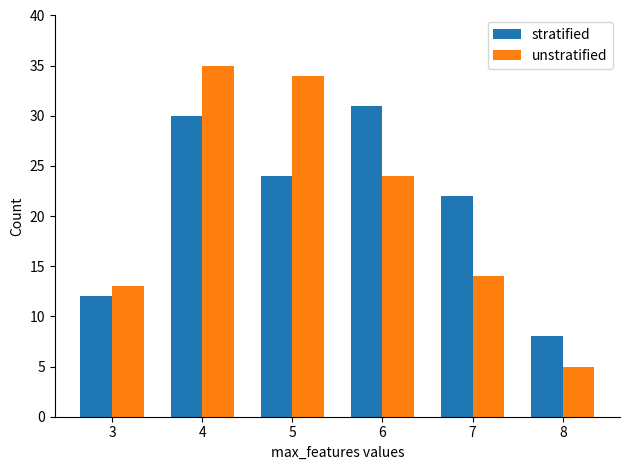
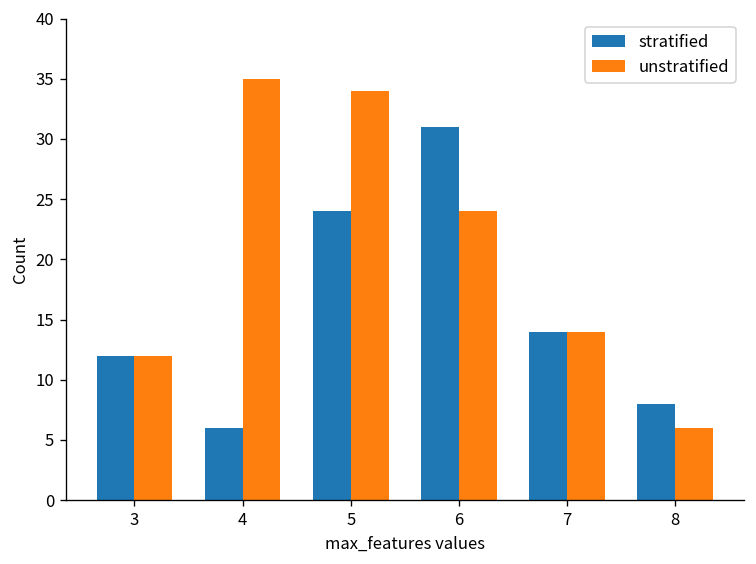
  {
    "stratified": {
      "3": 12,
-     "4": 30,
+     "4": 6,
      "5": 24,
      "6": 31,
-     "7": 22,
+     "7": 14,
      "8": 8
    },
    "unstratified": {
-     "3": 13,
+     "3": 12,
      "4": 35,
      "5": 34,
      "6": 24,
      "7": 14,
-     "8": 5
+     "8": 6
    }
  }
